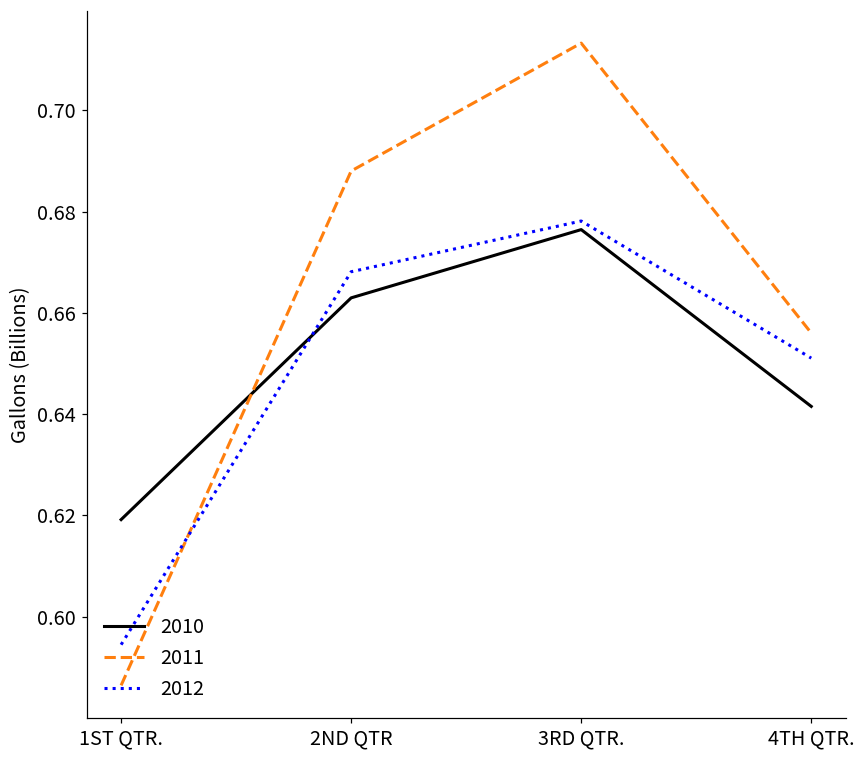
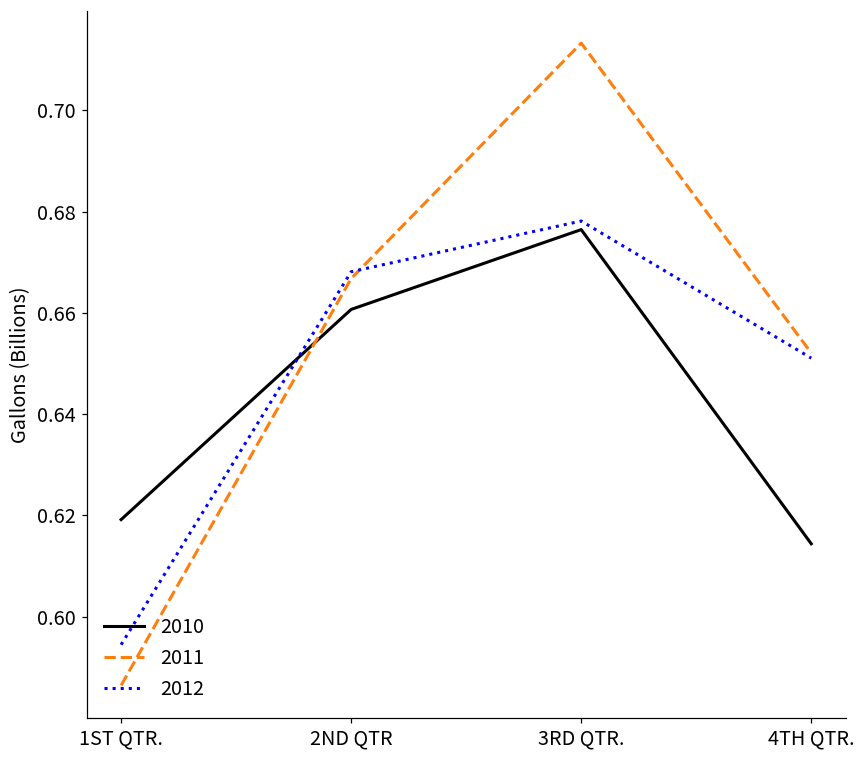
  {
    "2010": {
      "1ST QTR.": 0.619,
-     "2ND QTR": 0.663,
+     "2ND QTR": 0.661,
      "3RD QTR.": 0.676,
-     "4TH QTR.": 0.642
+     "4TH QTR.": 0.614
    },
    "2011": {
      "1ST QTR.": 0.586,
-     "2ND QTR": 0.688,
+     "2ND QTR": 0.667,
      "3RD QTR.": 0.713,
-     "4TH QTR.": 0.656
+     "4TH QTR.": 0.652
    },
    "2012": {
      "1ST QTR.": 0.594,
      "2ND QTR": 0.668,
      "3RD QTR.": 0.678,
      "4TH QTR.": 0.651
    }
  }
